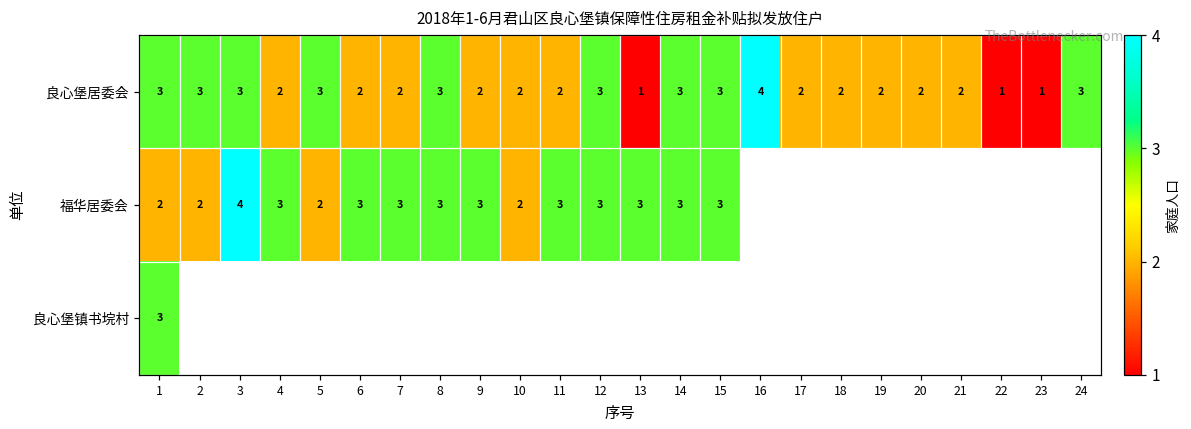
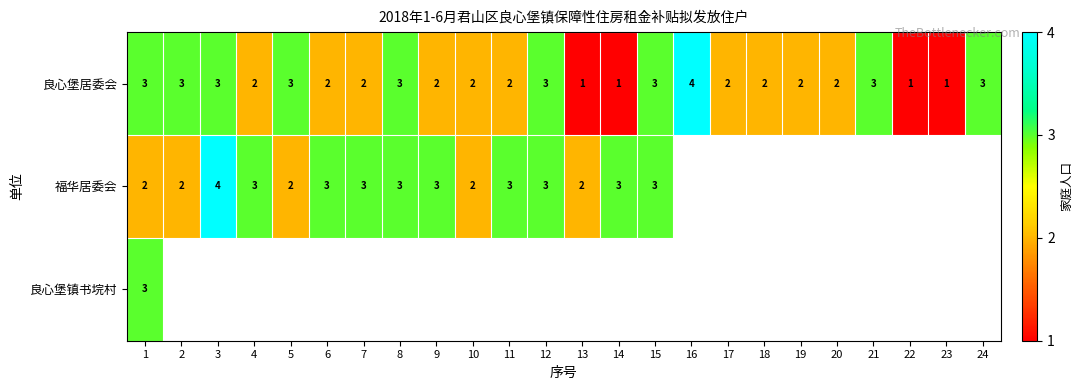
  {
    "良心堡居委会": {
      "1": 3,
      "2": 3,
      "3": 3,
      "4": 2,
      "5": 3,
      "6": 2,
      "7": 2,
      "8": 3,
      "9": 2,
      "10": 2,
      "11": 2,
      "12": 3,
      "13": 1,
-     "14": 3,
+     "14": 1,
      "15": 3,
      "16": 4,
      "17": 2,
      "18": 2,
      "19": 2,
      "20": 2,
-     "21": 2,
+     "21": 3,
      "22": 1,
      "23": 1,
      "24": 3
    },
    "福华居委会": {
      "1": 2,
      "2": 2,
      "3": 4,
      "4": 3,
      "5": 2,
      "6": 3,
      "7": 3,
      "8": 3,
      "9": 3,
      "10": 2,
      "11": 3,
      "12": 3,
-     "13": 3,
+     "13": 2,
      "14": 3,
      "15": 3
    },
    "良心堡镇书垸村": {
      "1": 3
    }
  }
